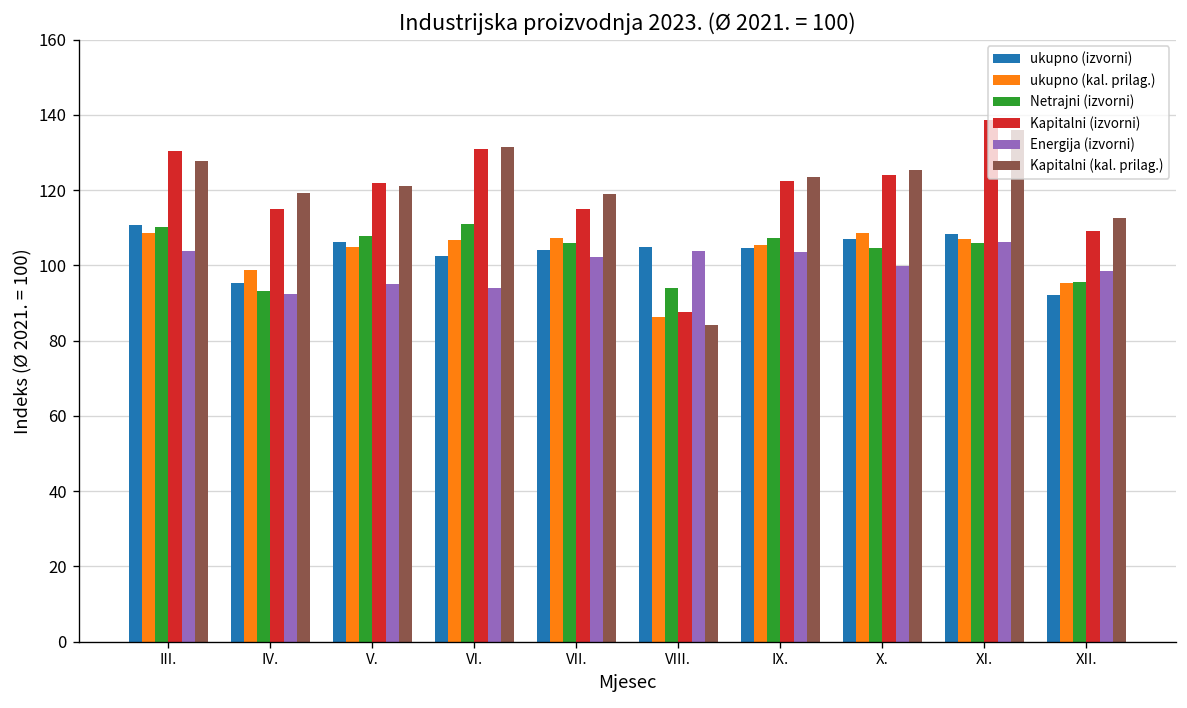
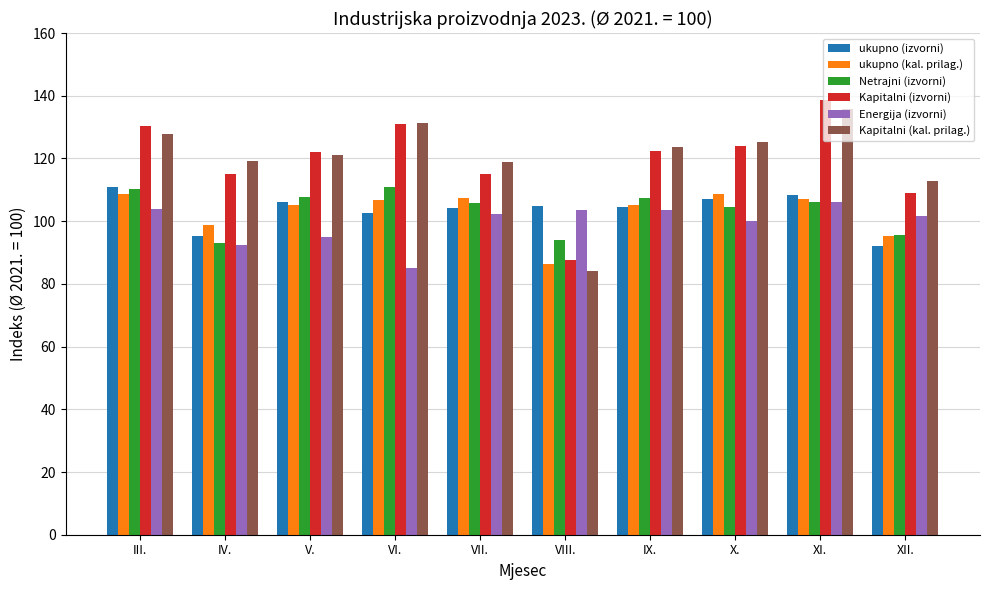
  {
    "ukupno (izvorni)": {
      "III.": 111,
      "IV.": 95,
      "V.": 106,
      "VI.": 103,
      "VII.": 104,
      "VIII.": 105,
      "IX.": 105,
      "X.": 107,
      "XI.": 108,
      "XII.": 92
    },
    "ukupno (kal. prilag.)": {
      "III.": 109,
      "IV.": 99,
      "V.": 105,
      "VI.": 107,
      "VII.": 107,
      "VIII.": 86,
      "IX.": 105,
      "X.": 109,
      "XI.": 107,
      "XII.": 95
    },
    "Netrajni (izvorni)": {
      "III.": 110,
      "IV.": 93,
      "V.": 108,
      "VI.": 111,
      "VII.": 106,
      "VIII.": 94,
      "IX.": 107,
      "X.": 105,
      "XI.": 106,
      "XII.": 96
    },
    "Kapitalni (izvorni)": {
      "III.": 130,
      "IV.": 115,
      "V.": 122,
      "VI.": 131,
      "VII.": 115,
      "VIII.": 88,
      "IX.": 122,
      "X.": 124,
      "XII.": 109
    },
    "Energija (izvorni)": {
      "III.": 104,
      "IV.": 92,
      "V.": 95,
-     "VI.": 94,
+     "VI.": 85,
      "VII.": 102,
      "VIII.": 104,
      "IX.": 104,
      "X.": 100,
      "XI.": 106,
-     "XII.": 99
+     "XII.": 102
    },
    "Kapitalni (kal. prilag.)": {
      "III.": 128,
      "IV.": 119,
      "V.": 121,
      "VI.": 131,
      "VII.": 119,
      "VIII.": 84,
      "IX.": 124,
      "X.": 125,
      "XII.": 113
    }
  }
